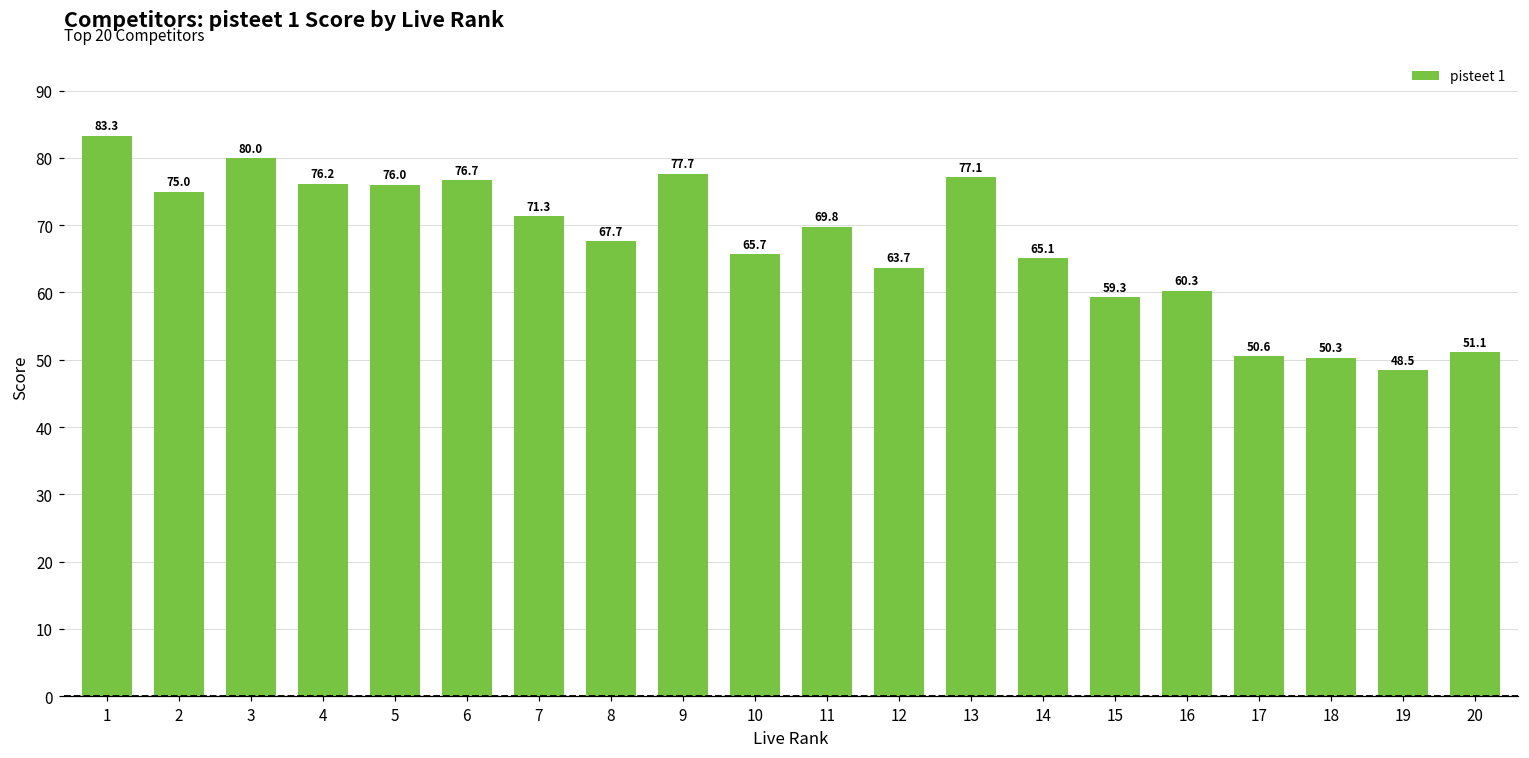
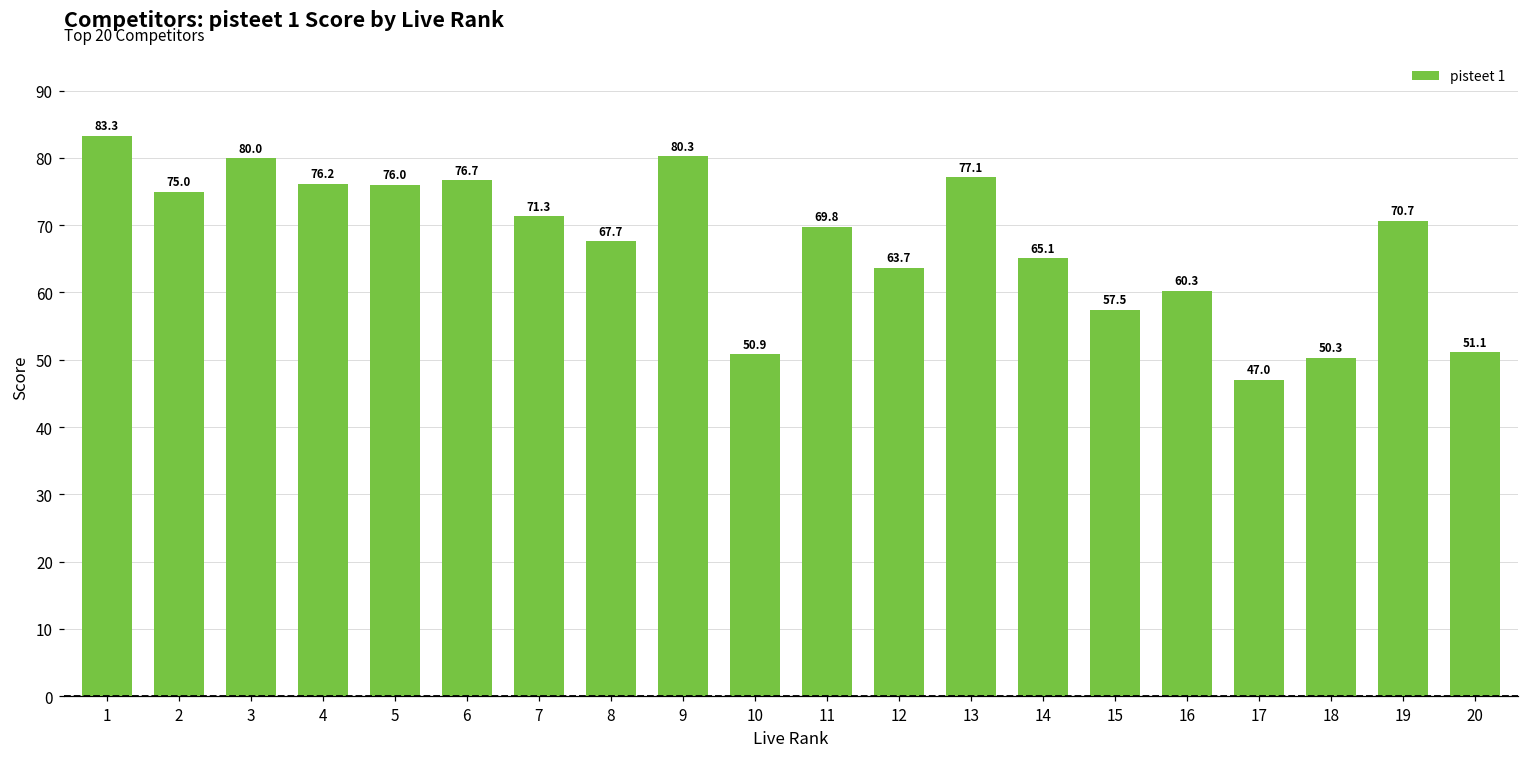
  {
    "1": 83.3,
    "2": 75.0,
    "3": 80.0,
    "4": 76.2,
    "5": 76.0,
    "6": 76.7,
    "7": 71.3,
    "8": 67.7,
-   "9": 77.7,
-   "10": 65.7,
+   "9": 80.3,
+   "10": 50.9,
    "11": 69.8,
    "12": 63.7,
    "13": 77.1,
    "14": 65.1,
-   "15": 59.3,
+   "15": 57.5,
    "16": 60.3,
-   "17": 50.6,
+   "17": 47.0,
    "18": 50.3,
-   "19": 48.5,
+   "19": 70.7,
    "20": 51.1
  }
